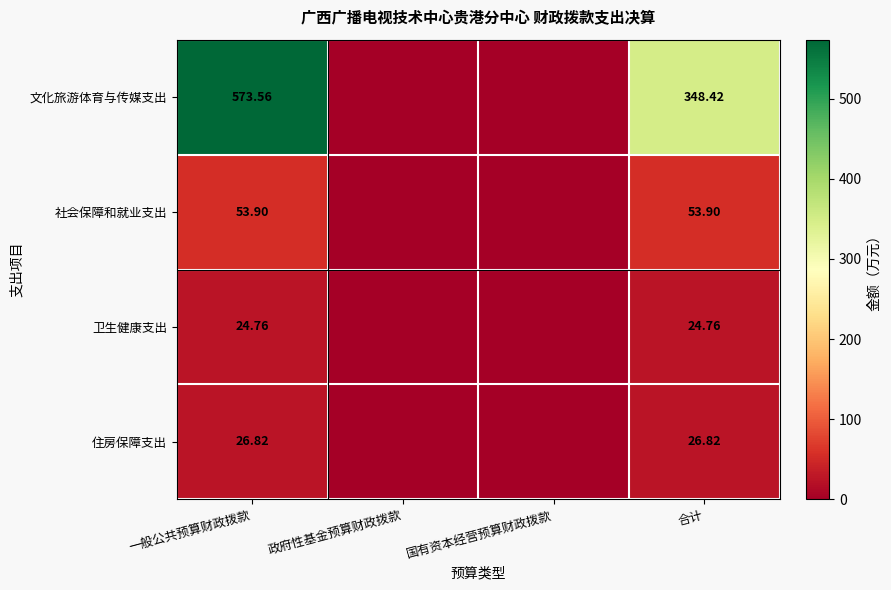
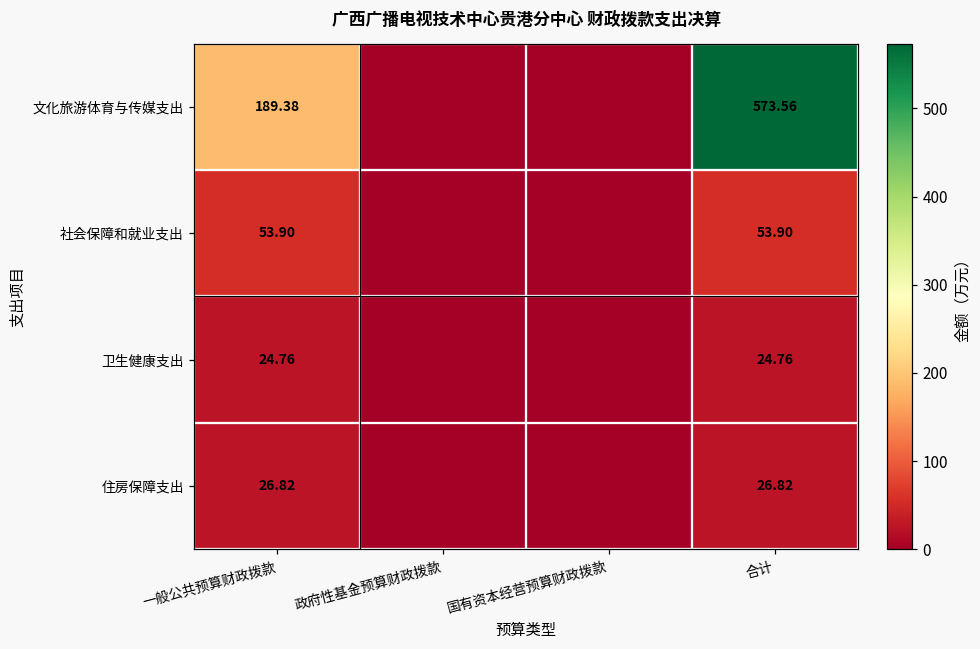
  {
    "文化旅游体育与传媒支出": {
-     "一般公共预算财政拨款": 573.56,
-     "合计": 348.42
+     "一般公共预算财政拨款": 189.38,
+     "合计": 573.56
    },
    "社会保障和就业支出": {
      "一般公共预算财政拨款": 53.90,
      "合计": 53.90
    },
    "卫生健康支出": {
      "一般公共预算财政拨款": 24.76,
      "合计": 24.76
    },
    "住房保障支出": {
      "一般公共预算财政拨款": 26.82,
      "合计": 26.82
    }
  }
